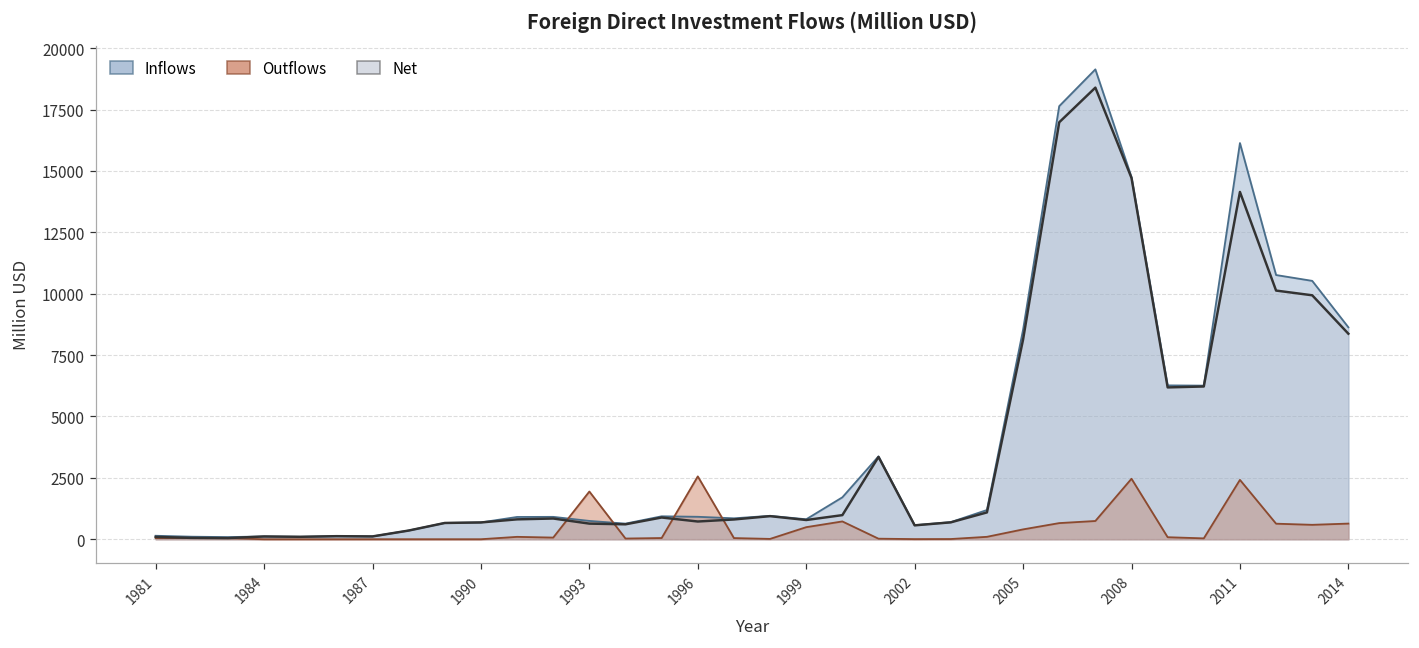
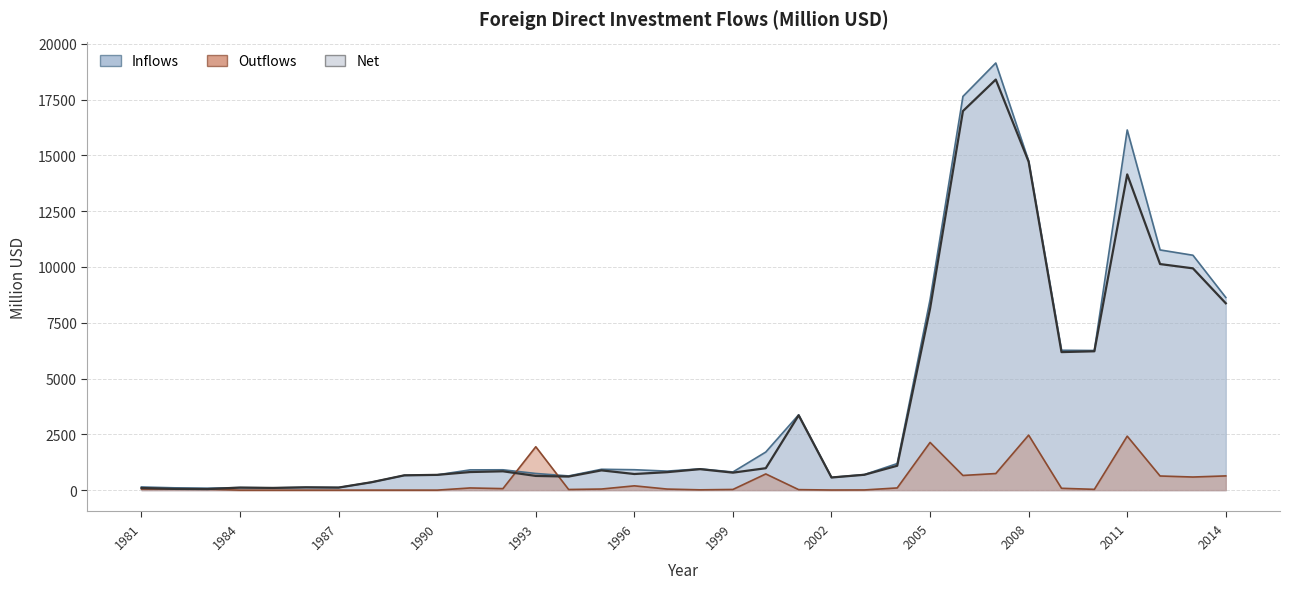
  {
    "Outflows": {
      "1990": 0,
      "1993": 1900,
-     "1996": 2600,
-     "1999": 500,
+     "1996": 200,
+     "1999": 0,
      "2002": 0,
-     "2005": 400,
+     "2005": 2100,
      "2008": 2500,
      "2011": 2400,
      "2014": 600
    }
  }
